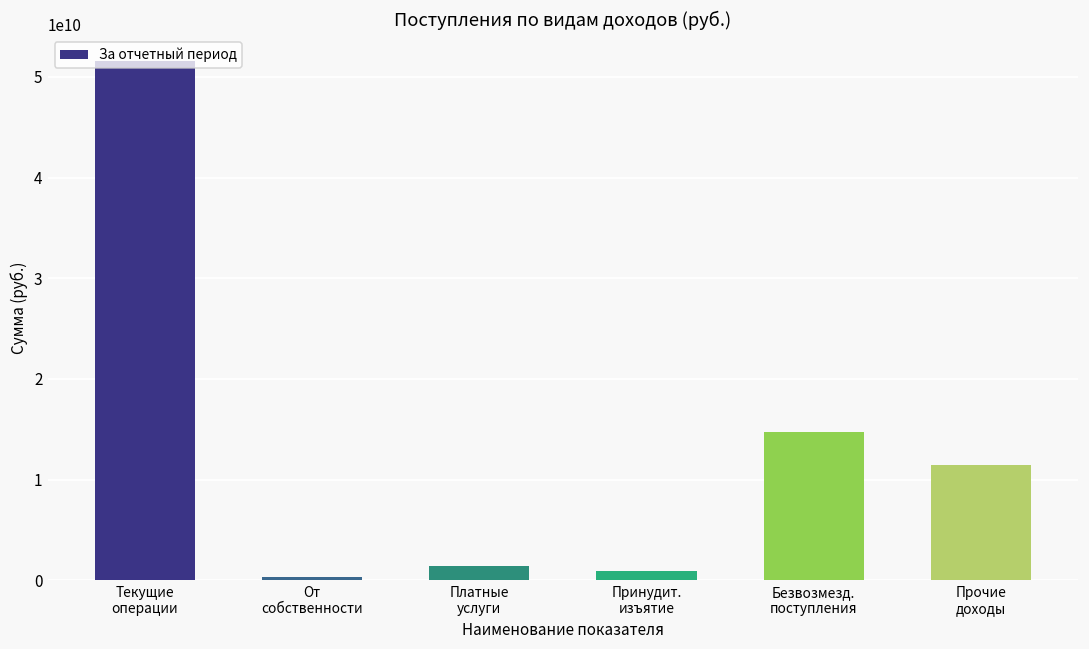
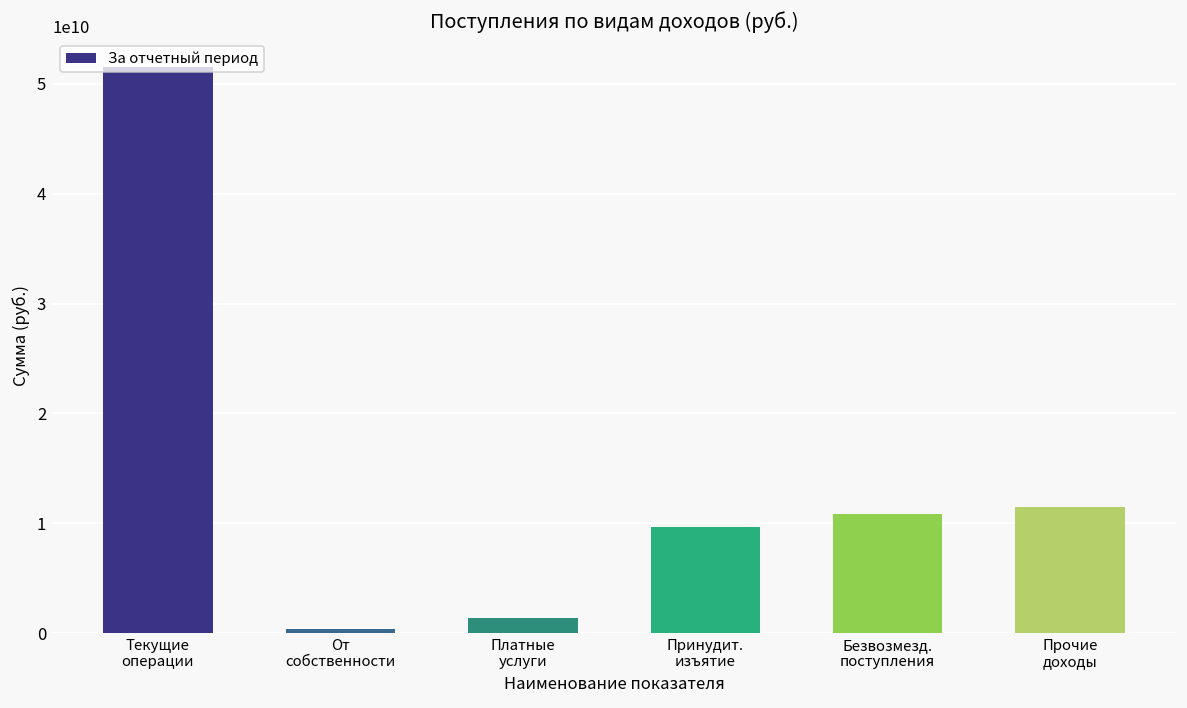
  {
    "От собственности": 0,
    "Платные услуги": 1000000000,
-   "Принудит. изъятие": 1000000000,
-   "Безвозмезд. поступления": 15000000000,
+   "Принудит. изъятие": 10000000000,
+   "Безвозмезд. поступления": 11000000000,
    "Прочие доходы": 11000000000
  }
